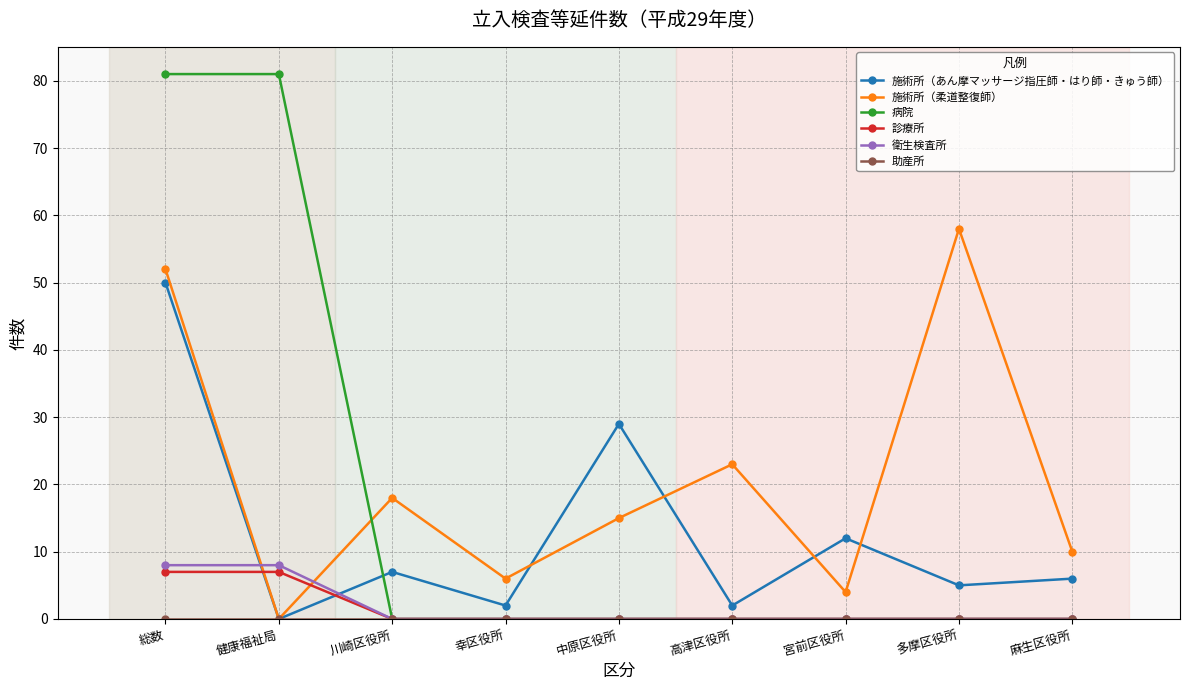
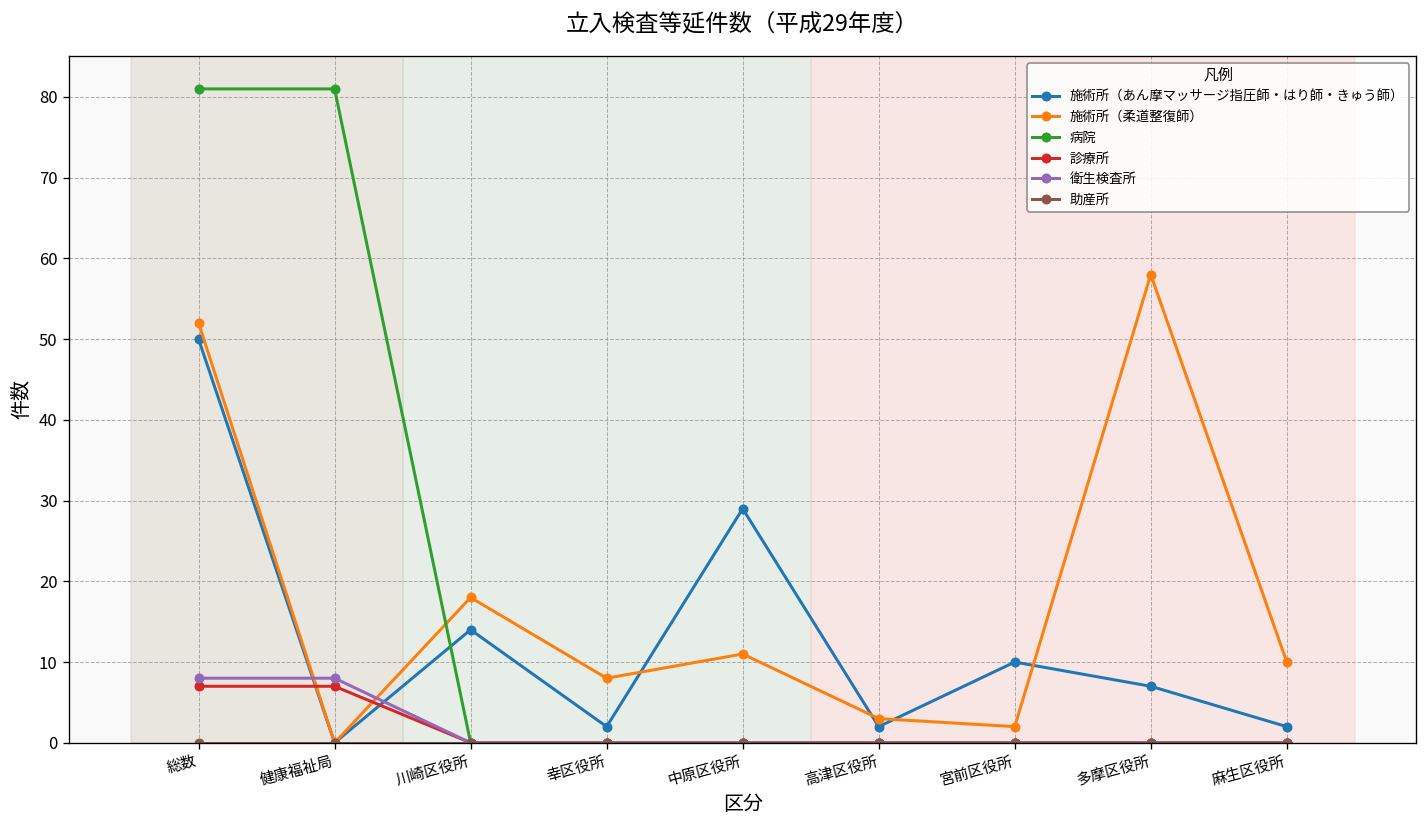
  {
    "施術所（あん摩マッサージ指圧師・はり師・きゅう師）": {
      "総数": 50,
-     "川崎区役所": 7,
+     "川崎区役所": 14,
      "幸区役所": 2,
      "中原区役所": 29,
      "高津区役所": 2,
-     "宮前区役所": 12,
-     "多摩区役所": 5,
-     "麻生区役所": 6
+     "宮前区役所": 10,
+     "多摩区役所": 7,
+     "麻生区役所": 2
    },
    "施術所（柔道整復師）": {
      "総数": 52,
      "川崎区役所": 18,
-     "幸区役所": 6,
-     "中原区役所": 15,
-     "高津区役所": 23,
-     "宮前区役所": 4,
+     "幸区役所": 8,
+     "中原区役所": 11,
+     "高津区役所": 3,
+     "宮前区役所": 2,
      "多摩区役所": 58,
      "麻生区役所": 10
    },
    "病院": {
      "総数": 81,
      "健康福祉局": 81
    },
    "診療所": {
      "総数": 7,
      "健康福祉局": 7
    },
    "衛生検査所": {
      "総数": 8,
      "健康福祉局": 8
    },
    "助産所": {
      "総数": 0
    }
  }
